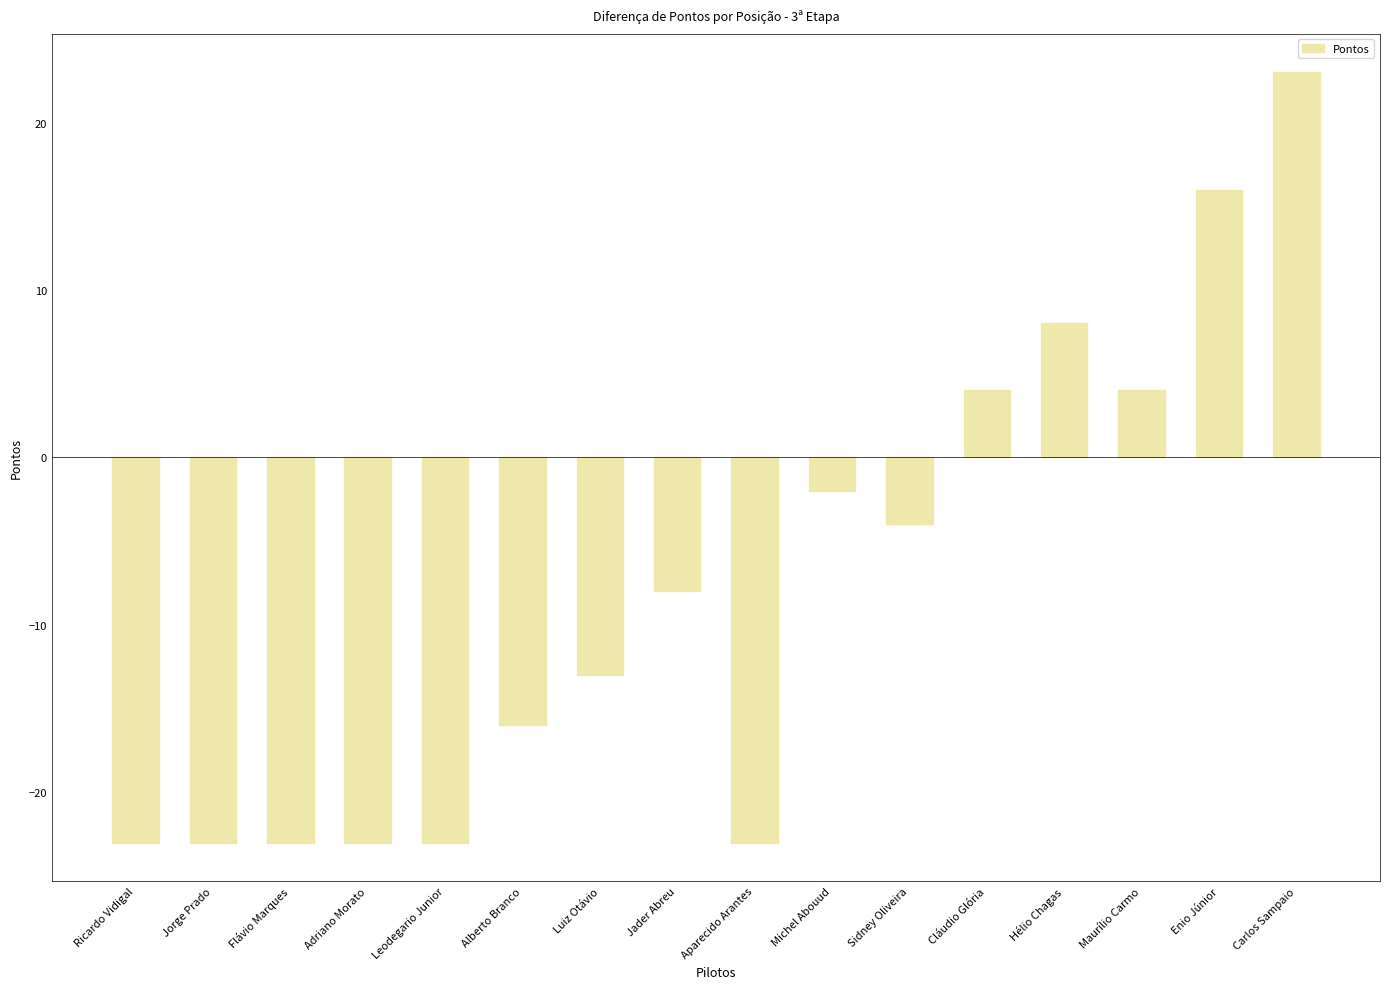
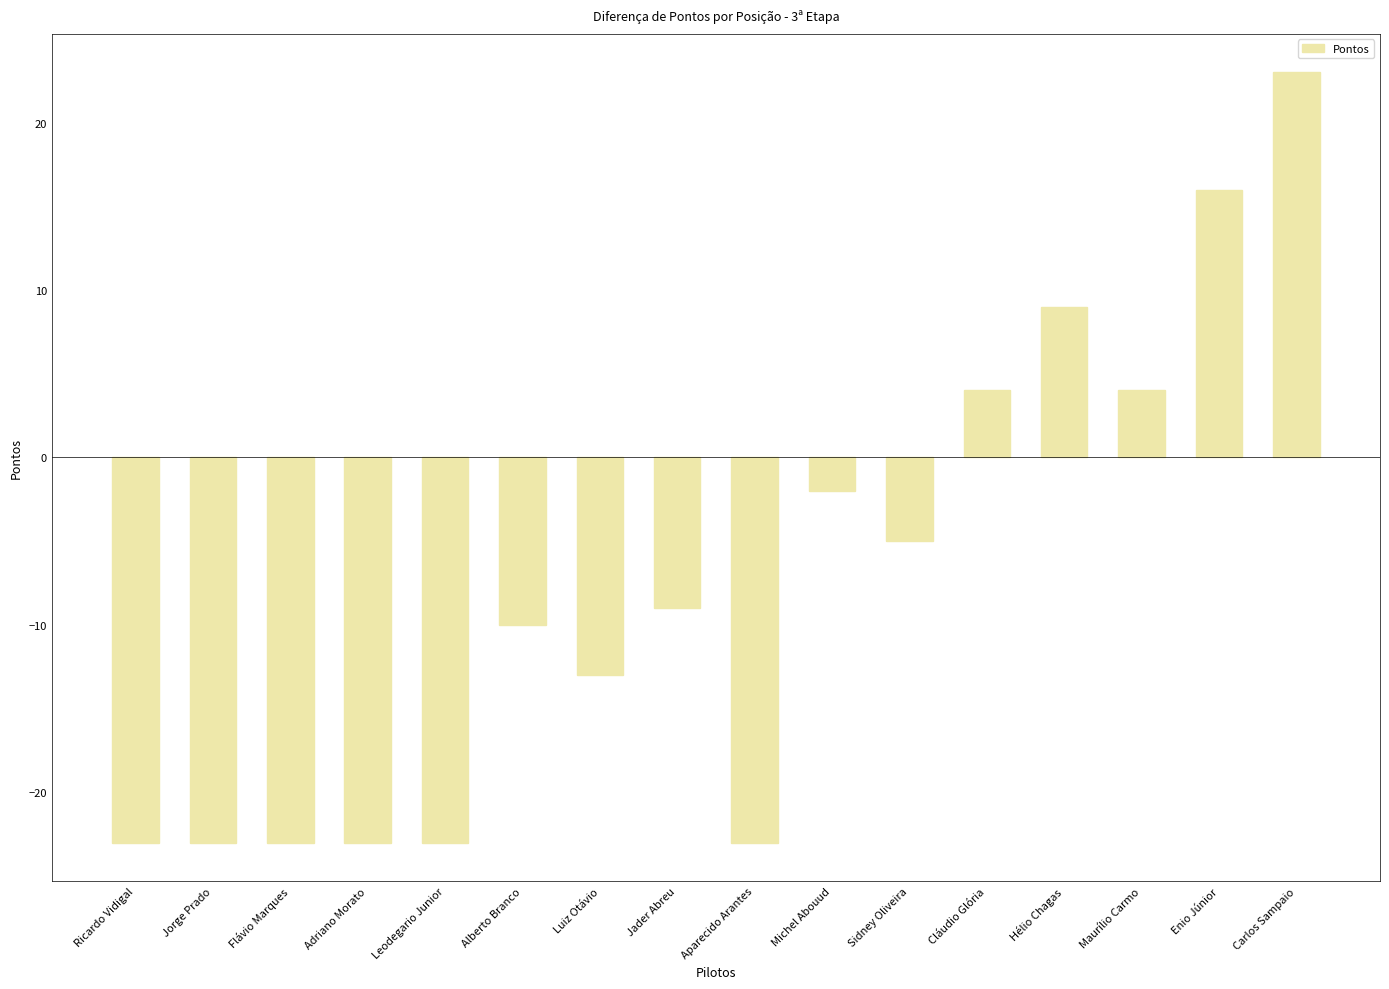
  {
    "Ricardo Vidigal": -23.0,
    "Jorge Prado": -23.0,
    "Flávio Marques": -23.0,
    "Adriano Morato": -23.0,
    "Leodegario Junior": -23.0,
-   "Alberto Branco": -16.0,
+   "Alberto Branco": -10.0,
    "Luiz Otávio": -13.0,
-   "Jader Abreu": -8.0,
+   "Jader Abreu": -9.0,
    "Aparecido Arantes": -23.0,
    "Michel Abouud": -2.0,
-   "Sidney Oliveira": -4.0,
+   "Sidney Oliveira": -5.0,
    "Cláudio Glória": 4.0,
-   "Hélio Chagas": 8.0,
+   "Hélio Chagas": 9.0,
    "Maurílio Carmo": 4.0,
    "Enio Júnior": 16.0,
    "Carlos Sampaio": 23.0
  }
